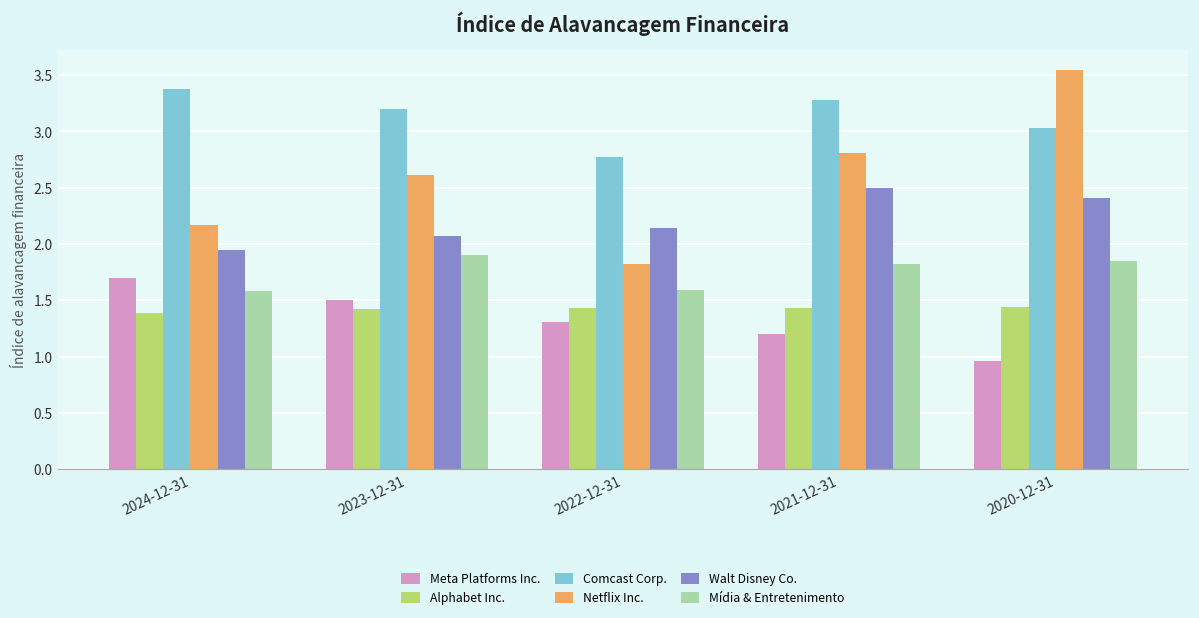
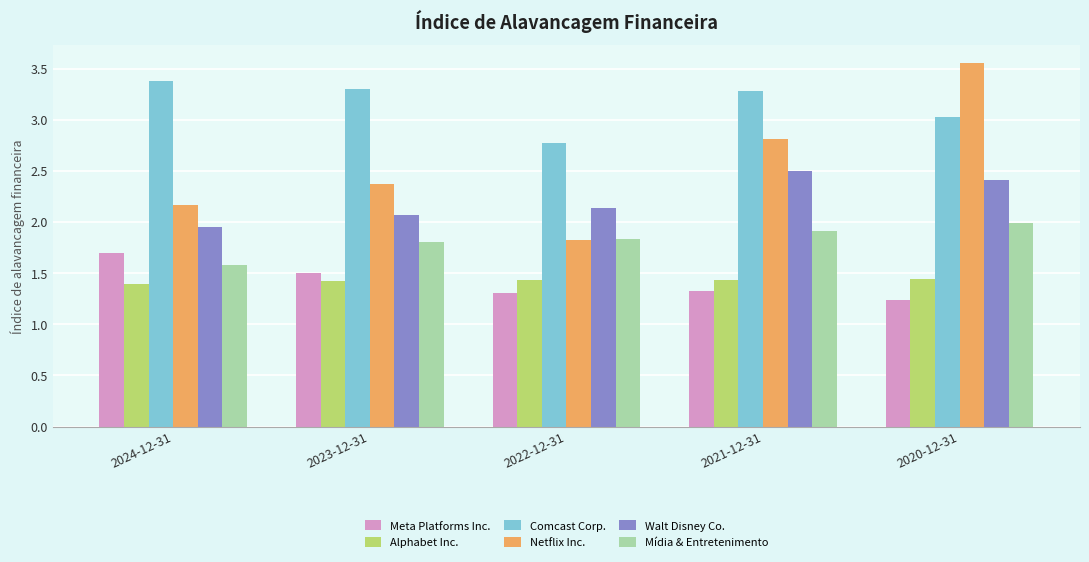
  {
    "Meta Platforms Inc.": {
      "2024-12-31": 1.70,
      "2023-12-31": 1.50,
      "2022-12-31": 1.31,
-     "2021-12-31": 1.20,
-     "2020-12-31": 0.96
+     "2021-12-31": 1.33,
+     "2020-12-31": 1.24
    },
    "Alphabet Inc.": {
      "2024-12-31": 1.39,
      "2023-12-31": 1.42,
      "2022-12-31": 1.43,
      "2021-12-31": 1.43,
      "2020-12-31": 1.44
    },
    "Comcast Corp.": {
      "2024-12-31": 3.4,
-     "2023-12-31": 3.2,
+     "2023-12-31": 3.3,
      "2022-12-31": 2.77,
      "2021-12-31": 3.3,
      "2020-12-31": 3.03
    },
    "Netflix Inc.": {
      "2024-12-31": 2.17,
-     "2023-12-31": 2.61,
+     "2023-12-31": 2.37,
      "2022-12-31": 1.82,
      "2021-12-31": 2.81,
      "2020-12-31": 3.55
    },
    "Walt Disney Co.": {
      "2024-12-31": 1.95,
      "2023-12-31": 2.07,
      "2022-12-31": 2.14,
      "2021-12-31": 2.50,
      "2020-12-31": 2.41
    },
    "Mídia & Entretenimento": {
      "2024-12-31": 1.58,
-     "2023-12-31": 1.9,
-     "2022-12-31": 1.59,
-     "2021-12-31": 1.82,
-     "2020-12-31": 1.85
+     "2023-12-31": 1.8,
+     "2022-12-31": 1.83,
+     "2021-12-31": 1.91,
+     "2020-12-31": 1.99
    }
  }
